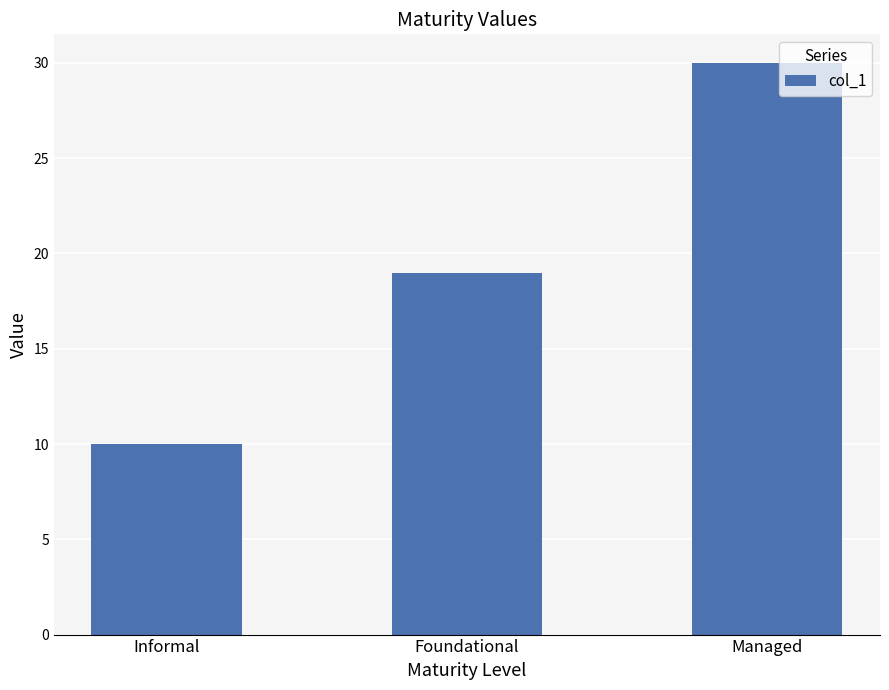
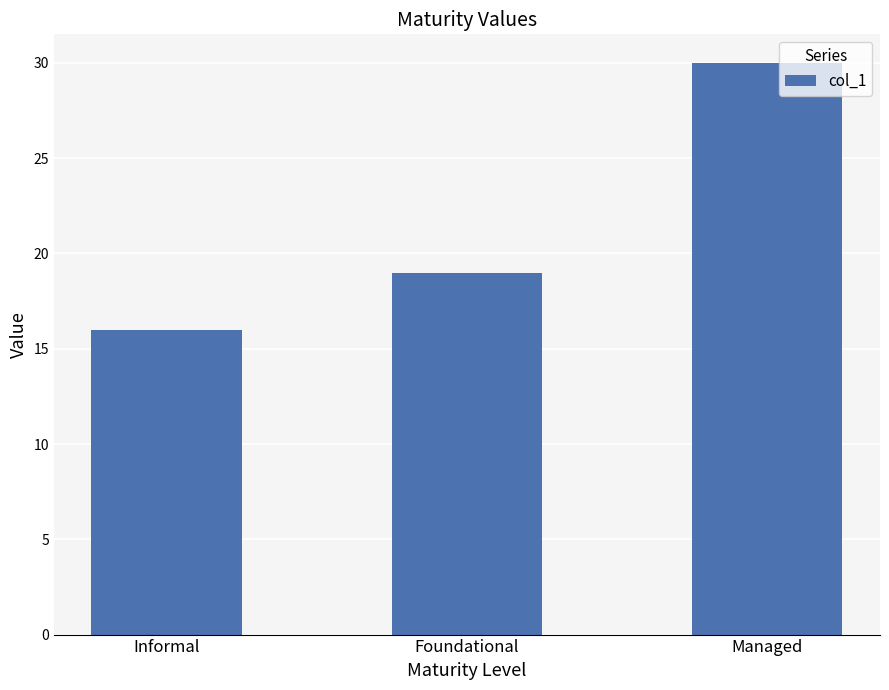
  {
-   "Informal": 10,
+   "Informal": 16,
    "Foundational": 19,
    "Managed": 30
  }
